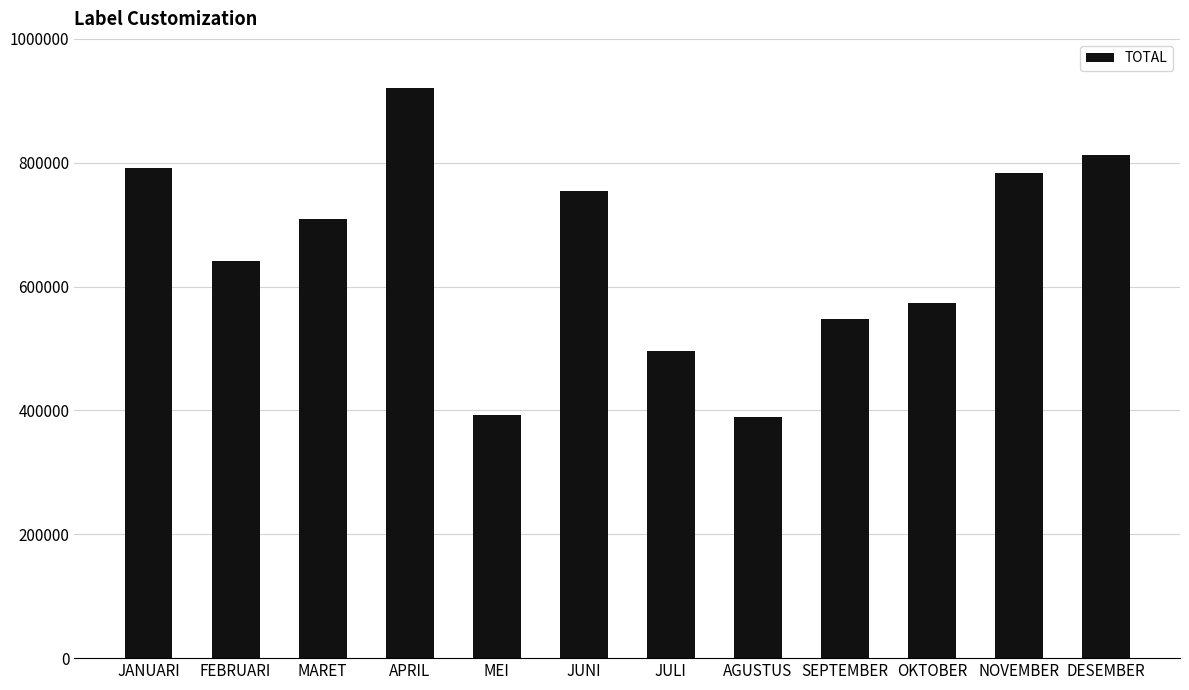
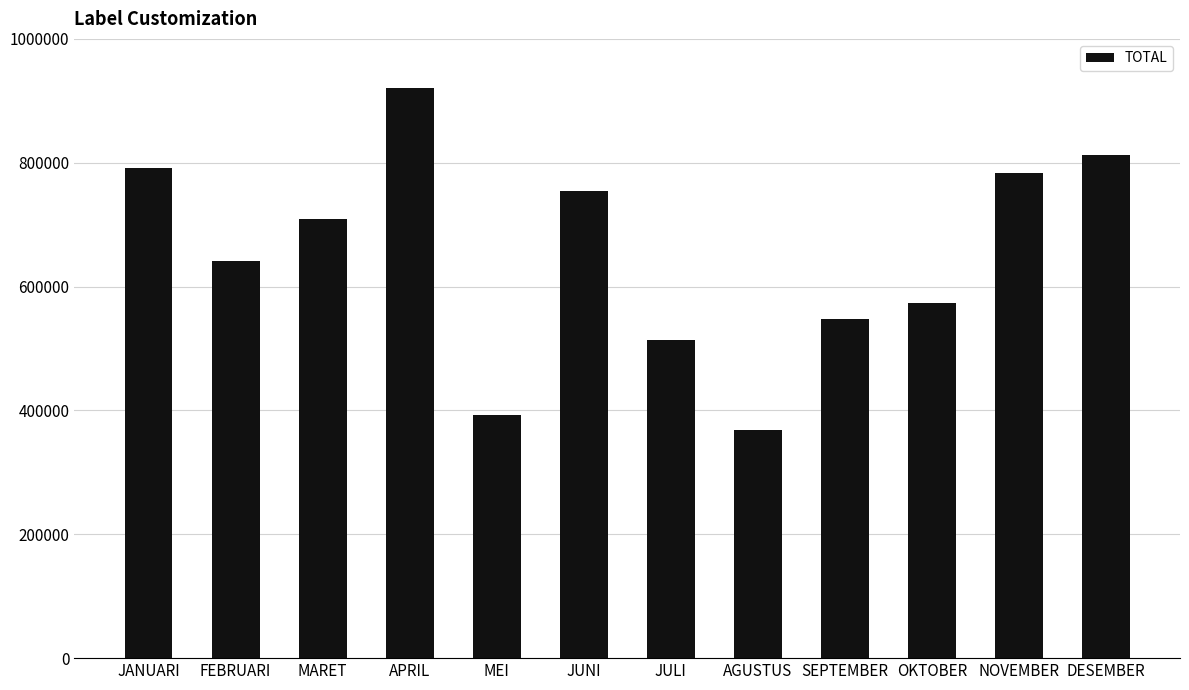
  {
    "JANUARI": 790000,
    "FEBRUARI": 640000,
    "MARET": 710000,
    "APRIL": 920000,
    "MEI": 390000,
    "JUNI": 750000,
-   "JULI": 500000,
-   "AGUSTUS": 390000,
+   "JULI": 510000,
+   "AGUSTUS": 370000,
    "SEPTEMBER": 550000,
    "OKTOBER": 570000,
    "NOVEMBER": 780000,
    "DESEMBER": 810000
  }
